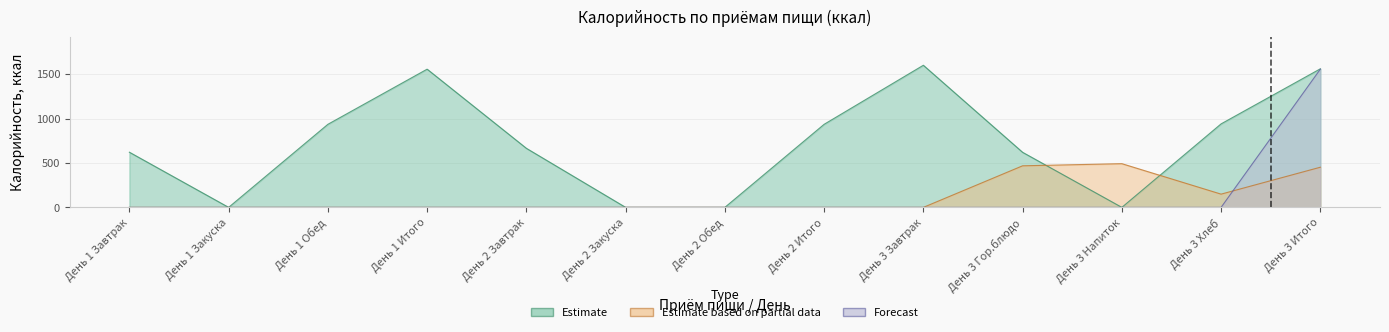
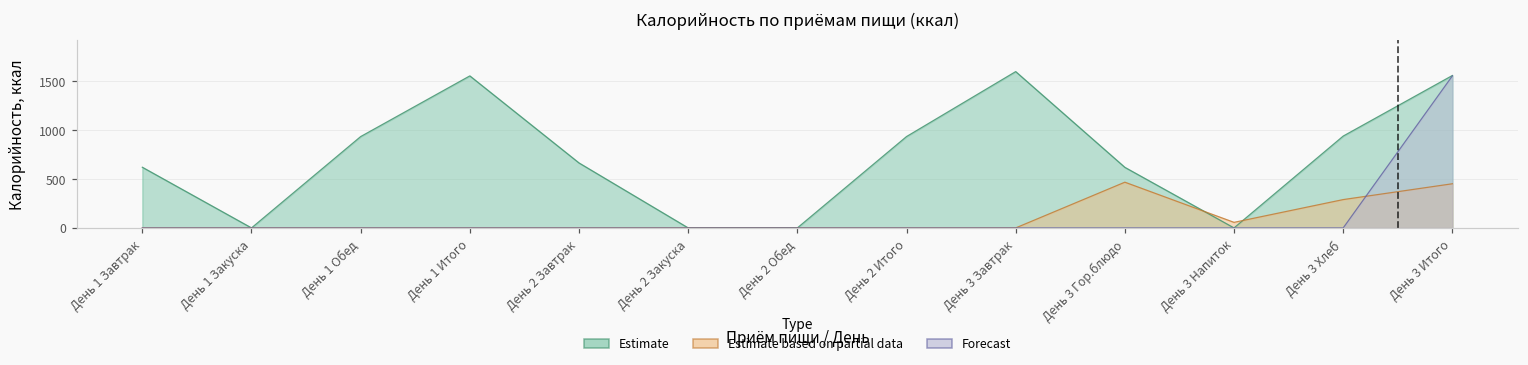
  {
    "Estimate based on partial data": {
      "День 3 Гор.блюдо": 500,
-     "День 3 Напиток": 500,
-     "День 3 Хлеб": 100,
+     "День 3 Напиток": 100,
+     "День 3 Хлеб": 300,
      "День 3 Итого": 500
    }
  }
